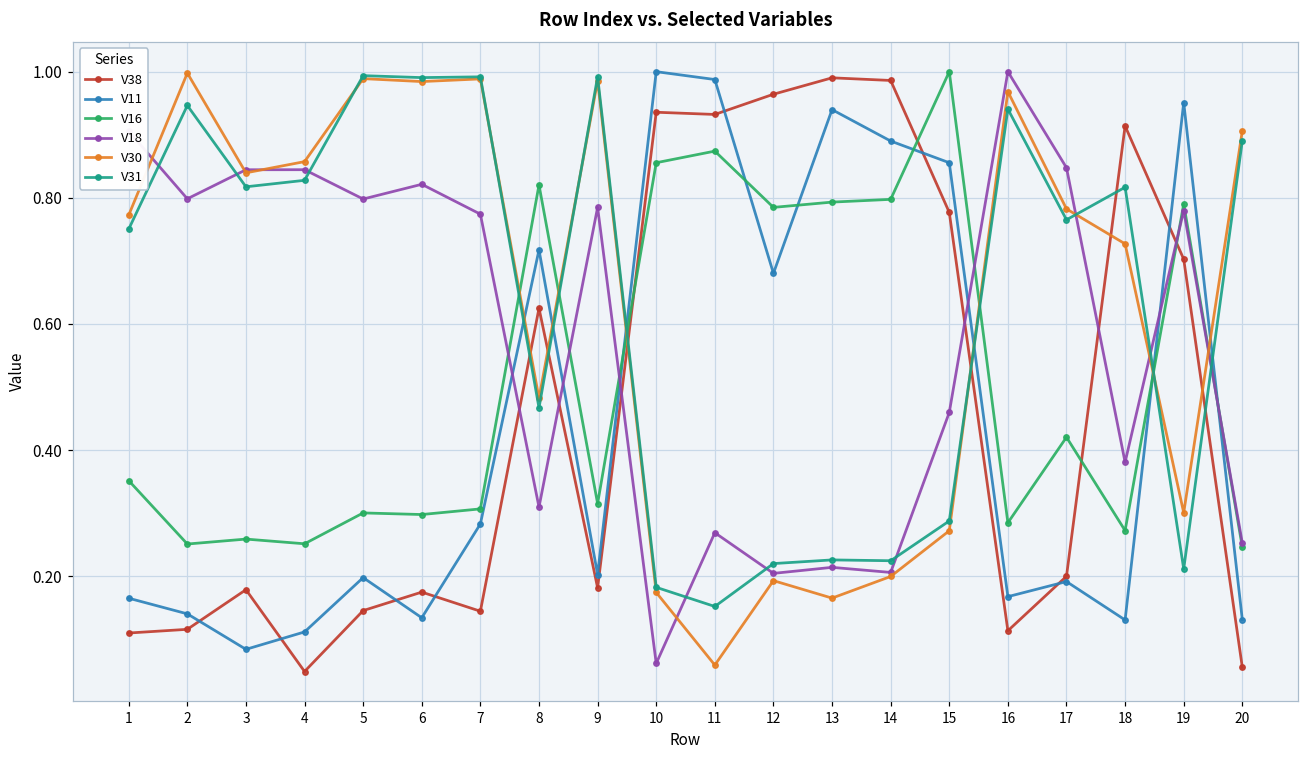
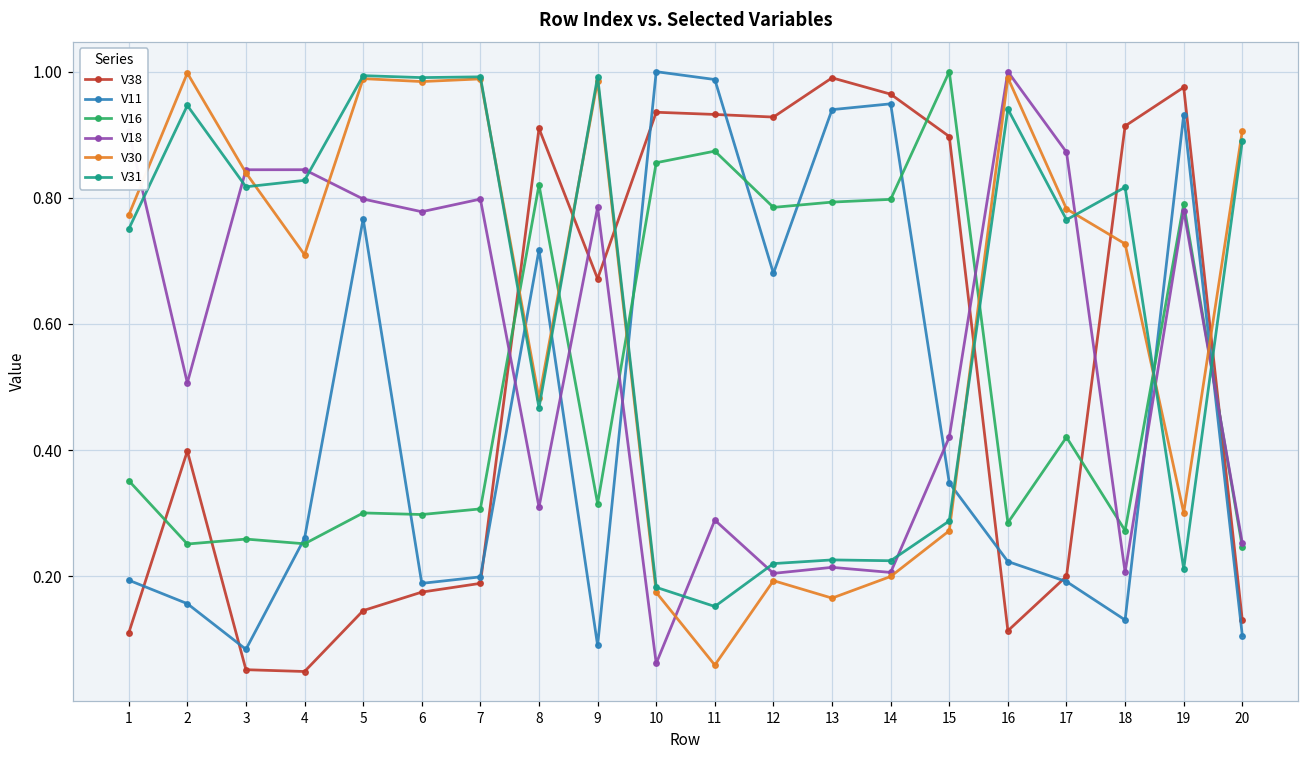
  {
    "V38": {
      "1": 0.11,
-     "2": 0.12,
-     "3": 0.18,
+     "2": 0.40,
+     "3": 0.05,
      "4": 0.05,
      "5": 0.15,
      "6": 0.17,
-     "7": 0.14,
-     "8": 0.63,
-     "9": 0.18,
+     "7": 0.19,
+     "8": 0.91,
+     "9": 0.67,
      "10": 0.94,
      "11": 0.93,
-     "12": 0.96,
+     "12": 0.93,
      "13": 0.99,
-     "14": 0.99,
-     "15": 0.78,
+     "14": 0.96,
+     "15": 0.90,
      "16": 0.11,
      "17": 0.20,
      "18": 0.91,
-     "19": 0.70,
-     "20": 0.06
+     "19": 0.98,
+     "20": 0.13
    },
    "V11": {
-     "1": 0.17,
-     "2": 0.14,
+     "1": 0.19,
+     "2": 0.16,
      "3": 0.08,
-     "4": 0.11,
-     "5": 0.20,
-     "6": 0.13,
-     "7": 0.28,
+     "4": 0.26,
+     "5": 0.77,
+     "6": 0.19,
+     "7": 0.20,
      "8": 0.72,
-     "9": 0.20,
+     "9": 0.09,
      "10": 1.00,
      "11": 0.99,
      "12": 0.68,
      "13": 0.94,
-     "14": 0.89,
-     "15": 0.86,
-     "16": 0.17,
+     "14": 0.95,
+     "15": 0.35,
+     "16": 0.22,
      "17": 0.19,
      "18": 0.13,
-     "19": 0.95,
-     "20": 0.13
+     "19": 0.93,
+     "20": 0.11
    },
    "V18": {
-     "2": 0.80,
+     "2": 0.51,
      "3": 0.84,
      "4": 0.84,
      "5": 0.80,
-     "6": 0.82,
-     "7": 0.77,
+     "6": 0.78,
+     "7": 0.80,
      "8": 0.31,
      "9": 0.78,
      "10": 0.06,
-     "11": 0.27,
+     "11": 0.29,
      "12": 0.20,
      "13": 0.21,
      "14": 0.21,
-     "15": 0.46,
+     "15": 0.42,
      "16": 1.00,
-     "17": 0.85,
-     "18": 0.38,
+     "17": 0.87,
+     "18": 0.21,
      "19": 0.78,
      "20": 0.25
    },
    "V30": {
      "1": 0.77,
      "2": 1.00,
      "3": 0.84,
-     "4": 0.86,
+     "4": 0.71,
      "5": 0.99,
      "6": 0.98,
      "8": 0.48,
      "9": 0.99,
      "10": 0.17,
      "11": 0.06,
      "12": 0.19,
      "13": 0.17,
      "14": 0.20,
      "15": 0.27,
-     "16": 0.97,
+     "16": 0.99,
      "17": 0.78,
      "18": 0.73,
      "19": 0.30,
      "20": 0.91
    }
  }
